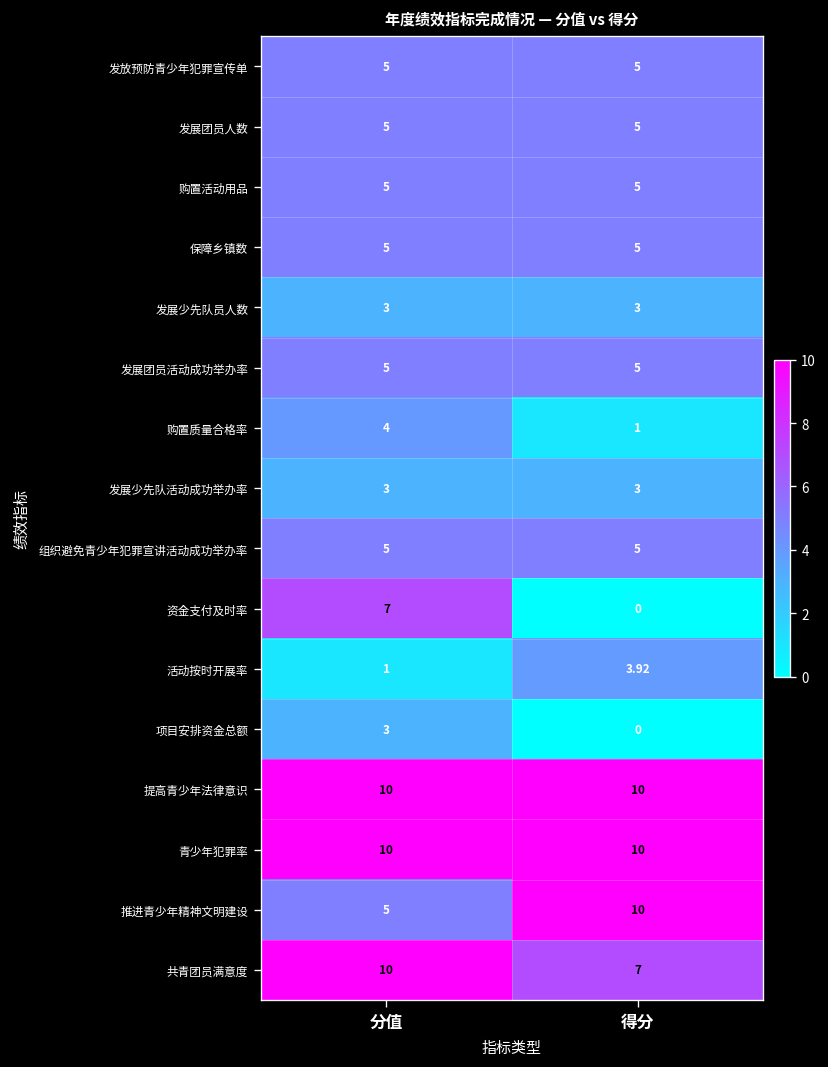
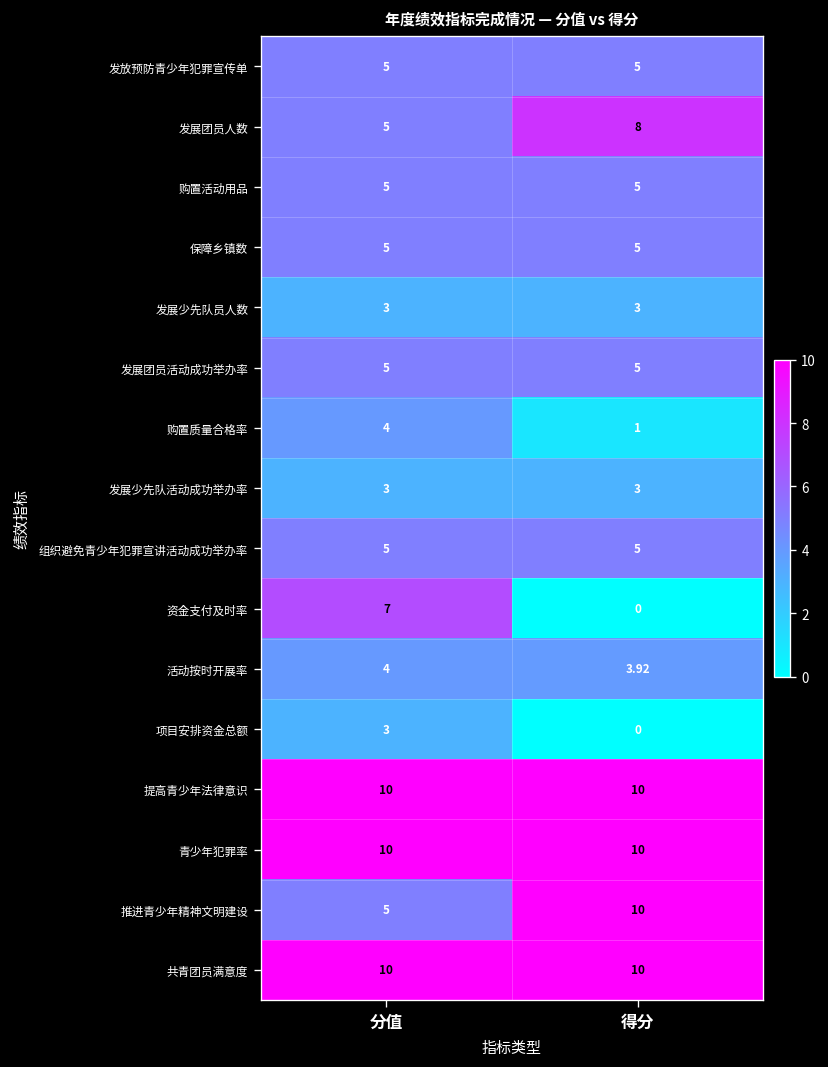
  {
    "发放预防青少年犯罪宣传单": {
      "分值": 5,
      "得分": 5
    },
    "发展团员人数": {
      "分值": 5,
-     "得分": 5
+     "得分": 8
    },
    "购置活动用品": {
      "分值": 5,
      "得分": 5
    },
    "保障乡镇数": {
      "分值": 5,
      "得分": 5
    },
    "发展少先队员人数": {
      "分值": 3,
      "得分": 3
    },
    "发展团员活动成功举办率": {
      "分值": 5,
      "得分": 5
    },
    "购置质量合格率": {
      "分值": 4,
      "得分": 1
    },
    "发展少先队活动成功举办率": {
      "分值": 3,
      "得分": 3
    },
    "组织避免青少年犯罪宣讲活动成功举办率": {
      "分值": 5,
      "得分": 5
    },
    "资金支付及时率": {
      "分值": 7,
      "得分": 0
    },
    "活动按时开展率": {
-     "分值": 1,
+     "分值": 4,
      "得分": 3.92
    },
    "项目安排资金总额": {
      "分值": 3,
      "得分": 0
    },
    "提高青少年法律意识": {
      "分值": 10,
      "得分": 10
    },
    "青少年犯罪率": {
      "分值": 10,
      "得分": 10
    },
    "推进青少年精神文明建设": {
      "分值": 5,
      "得分": 10
    },
    "共青团员满意度": {
      "分值": 10,
-     "得分": 7
+     "得分": 10
    }
  }
